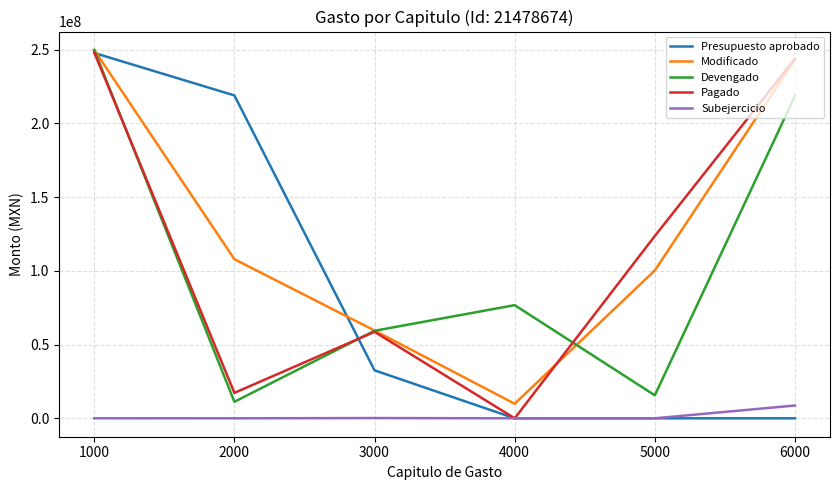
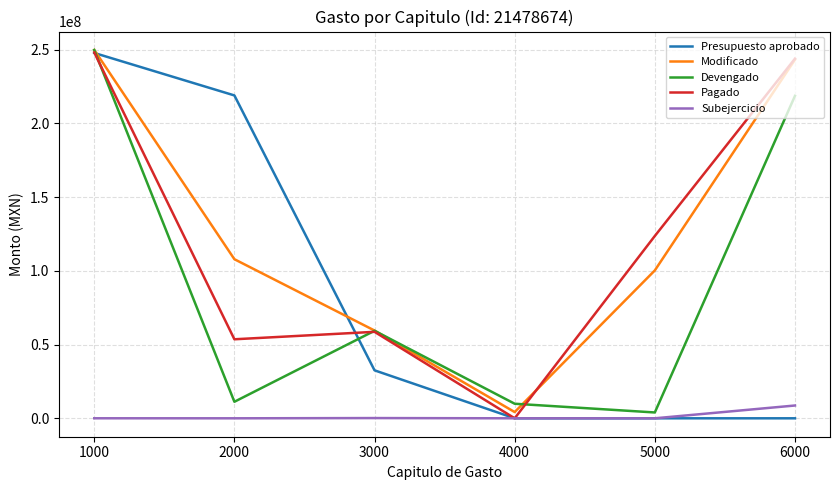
  {
    "Presupuesto aprobado": {
      "2000": 219000000,
      "3000": 33000000,
      "6000": 0
    },
    "Modificado": {
      "2000": 108000000,
-     "4000": 10000000,
+     "4000": 4000000,
      "5000": 100000000
    },
    "Devengado": {
      "2000": 11000000,
-     "4000": 77000000,
-     "5000": 16000000
+     "4000": 10000000,
+     "5000": 4000000
    },
    "Pagado": {
-     "2000": 17000000,
+     "2000": 54000000,
      "5000": 124000000
    },
    "Subejercicio": {
      "1000": 0,
      "2000": 0,
      "3000": 0,
      "6000": 9000000
    }
  }
